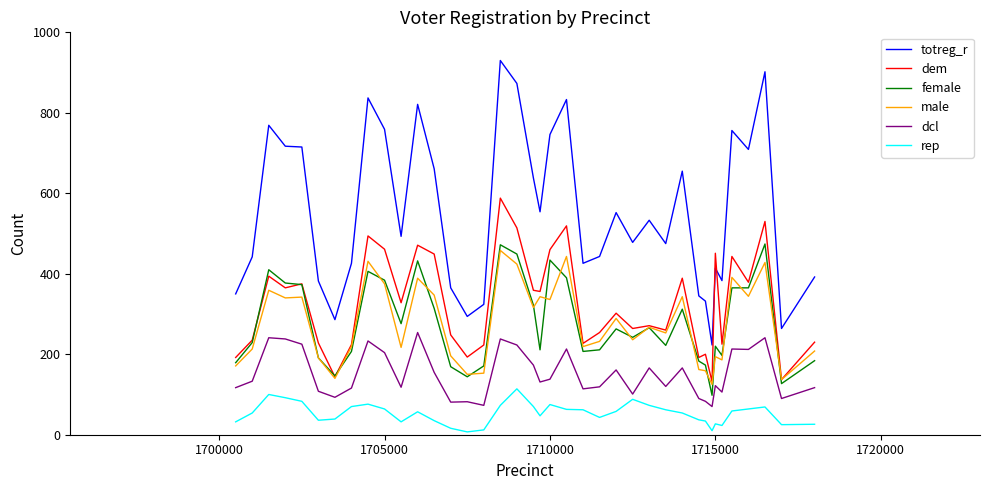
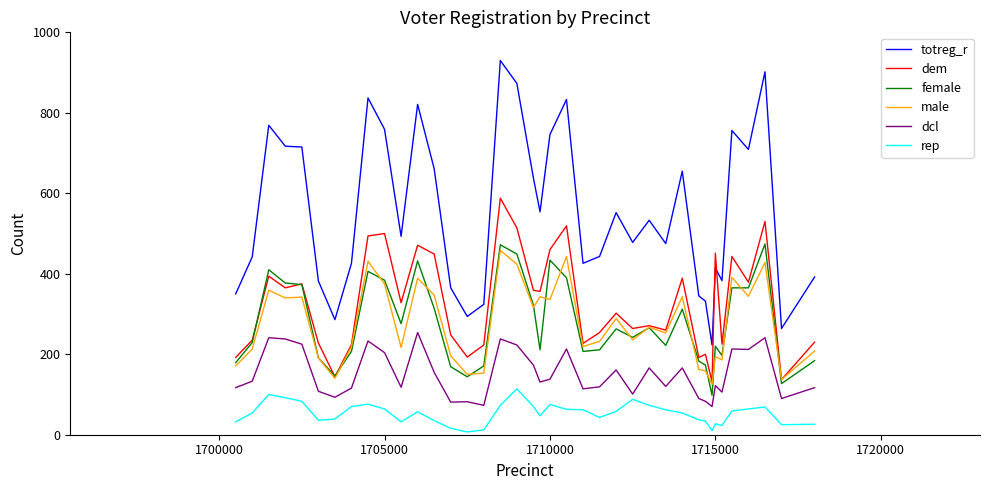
  {
    "totreg_r": {
      "1705000": 760,
      "1710000": 750,
      "1715000": 410
    },
    "dem": {
-     "1705000": 460,
+     "1705000": 500,
      "1710000": 460,
      "1715000": 450
    },
    "female": {
      "1705000": 380,
      "1710000": 430,
      "1715000": 220
    },
    "male": {
      "1705000": 380,
      "1710000": 340,
      "1715000": 190
    },
    "dcl": {
      "1705000": 200,
      "1710000": 140,
      "1715000": 120
    },
    "rep": {
      "1705000": 60,
      "1710000": 80,
      "1715000": 30
    }
  }
